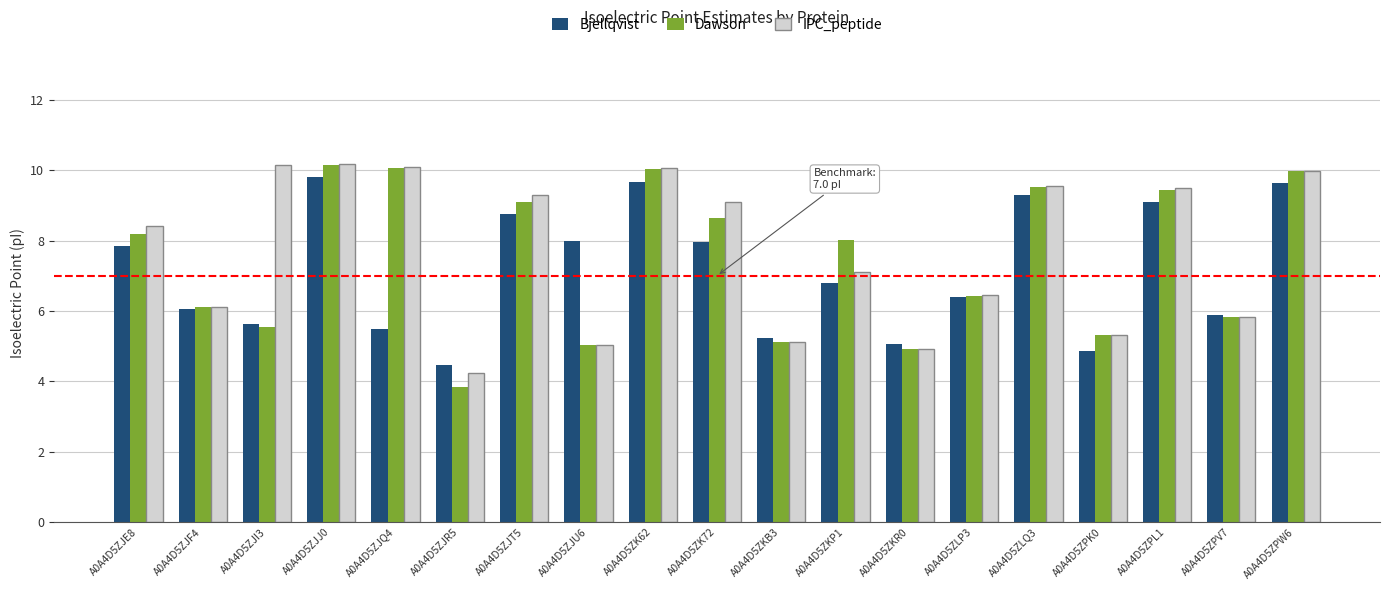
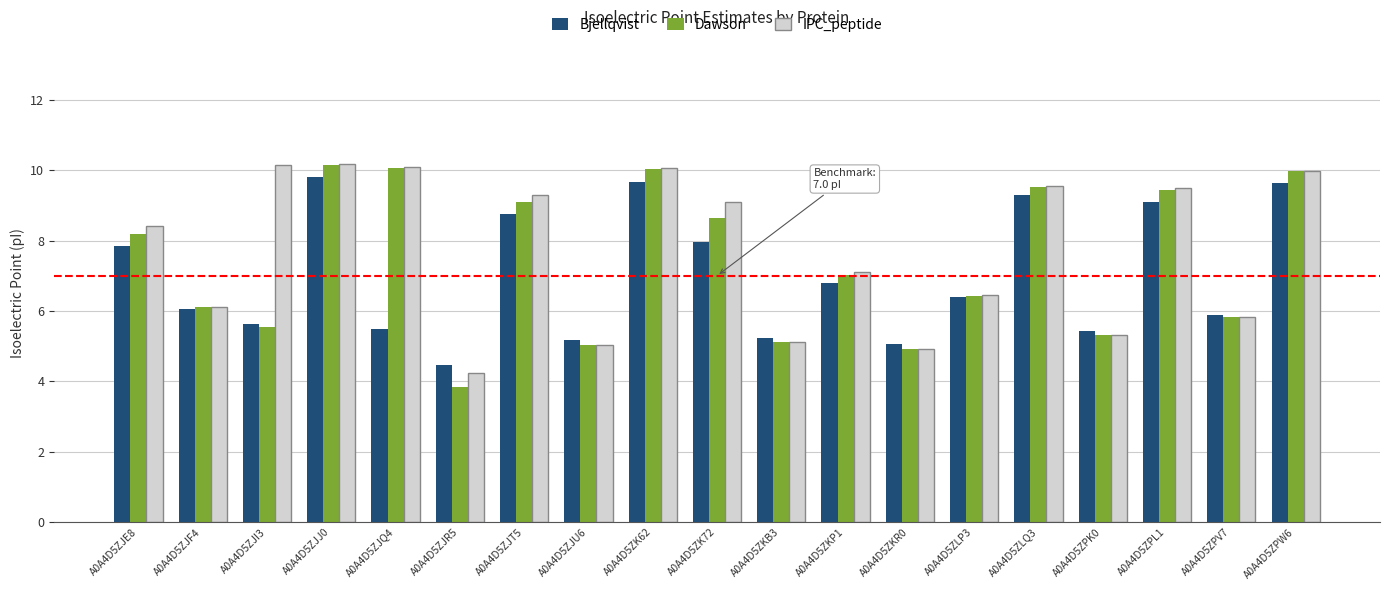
  {
    "Bjellqvist": {
      "A0A4D5ZJE8": 7.8,
      "A0A4D5ZJF4": 6.1,
      "A0A4D5ZJI3": 5.6,
      "A0A4D5ZJJ0": 9.8,
      "A0A4D5ZJQ4": 5.5,
      "A0A4D5ZJR5": 4.5,
      "A0A4D5ZJT5": 8.8,
-     "A0A4D5ZJU6": 8.0,
+     "A0A4D5ZJU6": 5.2,
      "A0A4D5ZK62": 9.7,
      "A0A4D5ZK72": 8.0,
      "A0A4D5ZKB3": 5.2,
      "A0A4D5ZKP1": 6.8,
      "A0A4D5ZKR0": 5.1,
      "A0A4D5ZLP3": 6.4,
      "A0A4D5ZLQ3": 9.3,
-     "A0A4D5ZPK0": 4.9,
+     "A0A4D5ZPK0": 5.4,
      "A0A4D5ZPL1": 9.1,
      "A0A4D5ZPV7": 5.9,
      "A0A4D5ZPW6": 9.6
    },
    "Dawson": {
      "A0A4D5ZJE8": 8.2,
      "A0A4D5ZJF4": 6.1,
      "A0A4D5ZJI3": 5.5,
      "A0A4D5ZJJ0": 10.2,
      "A0A4D5ZJQ4": 10.1,
      "A0A4D5ZJR5": 3.8,
      "A0A4D5ZJT5": 9.1,
      "A0A4D5ZJU6": 5.0,
      "A0A4D5ZK62": 10.0,
      "A0A4D5ZK72": 8.7,
      "A0A4D5ZKB3": 5.1,
-     "A0A4D5ZKP1": 8.0,
+     "A0A4D5ZKP1": 7.0,
      "A0A4D5ZKR0": 4.9,
      "A0A4D5ZLP3": 6.4,
      "A0A4D5ZLQ3": 9.5,
      "A0A4D5ZPK0": 5.3,
      "A0A4D5ZPL1": 9.4,
      "A0A4D5ZPV7": 5.8,
      "A0A4D5ZPW6": 10.0
    },
    "IPC_peptide": {
      "A0A4D5ZJE8": 8.4,
      "A0A4D5ZJF4": 6.1,
      "A0A4D5ZJI3": 10.2,
      "A0A4D5ZJJ0": 10.2,
      "A0A4D5ZJQ4": 10.1,
      "A0A4D5ZJR5": 4.2,
      "A0A4D5ZJT5": 9.3,
      "A0A4D5ZJU6": 5.0,
      "A0A4D5ZK62": 10.1,
      "A0A4D5ZKB3": 5.1,
      "A0A4D5ZKR0": 4.9,
      "A0A4D5ZLP3": 6.4,
      "A0A4D5ZLQ3": 9.6,
      "A0A4D5ZPK0": 5.3,
      "A0A4D5ZPL1": 9.5,
      "A0A4D5ZPV7": 5.8,
      "A0A4D5ZPW6": 10.0
    }
  }
